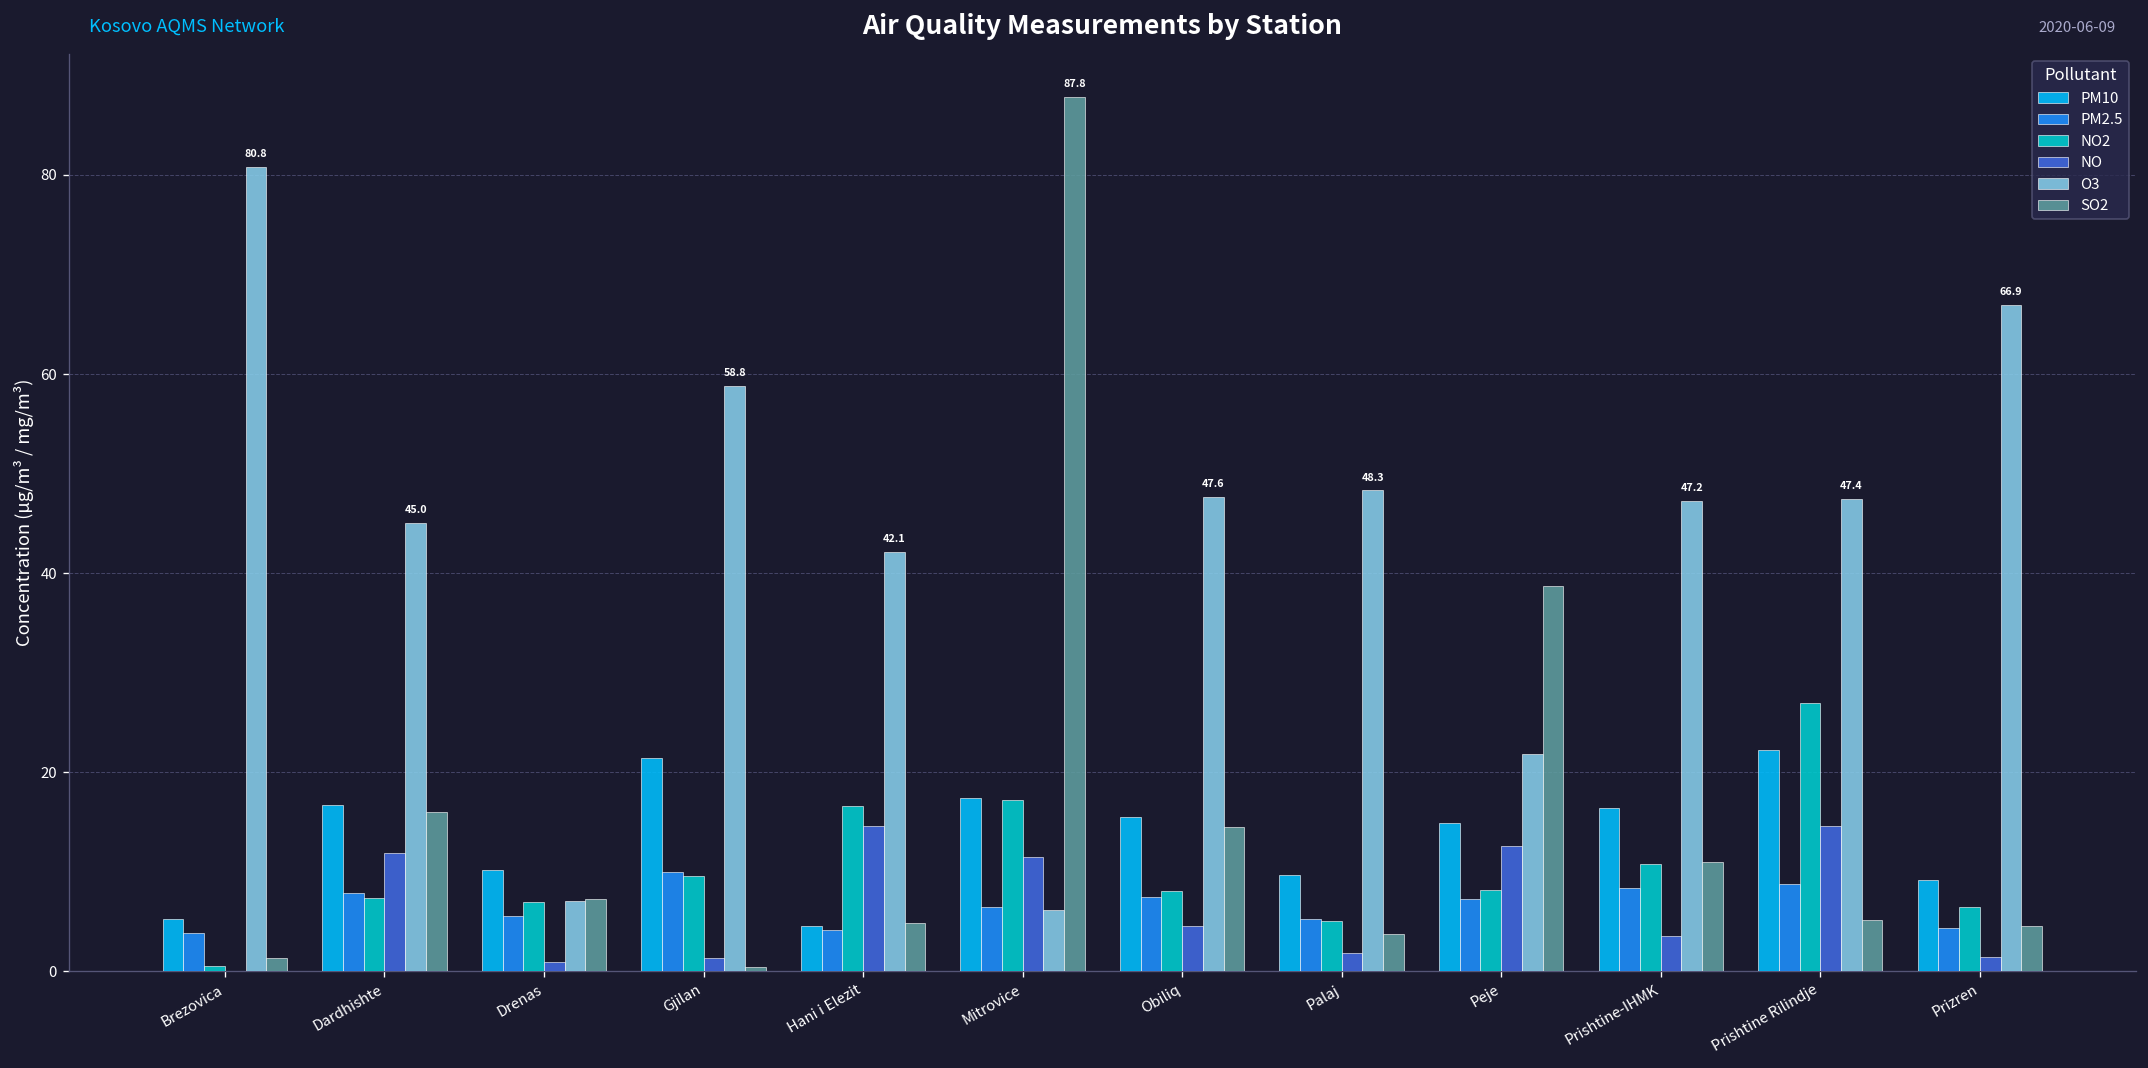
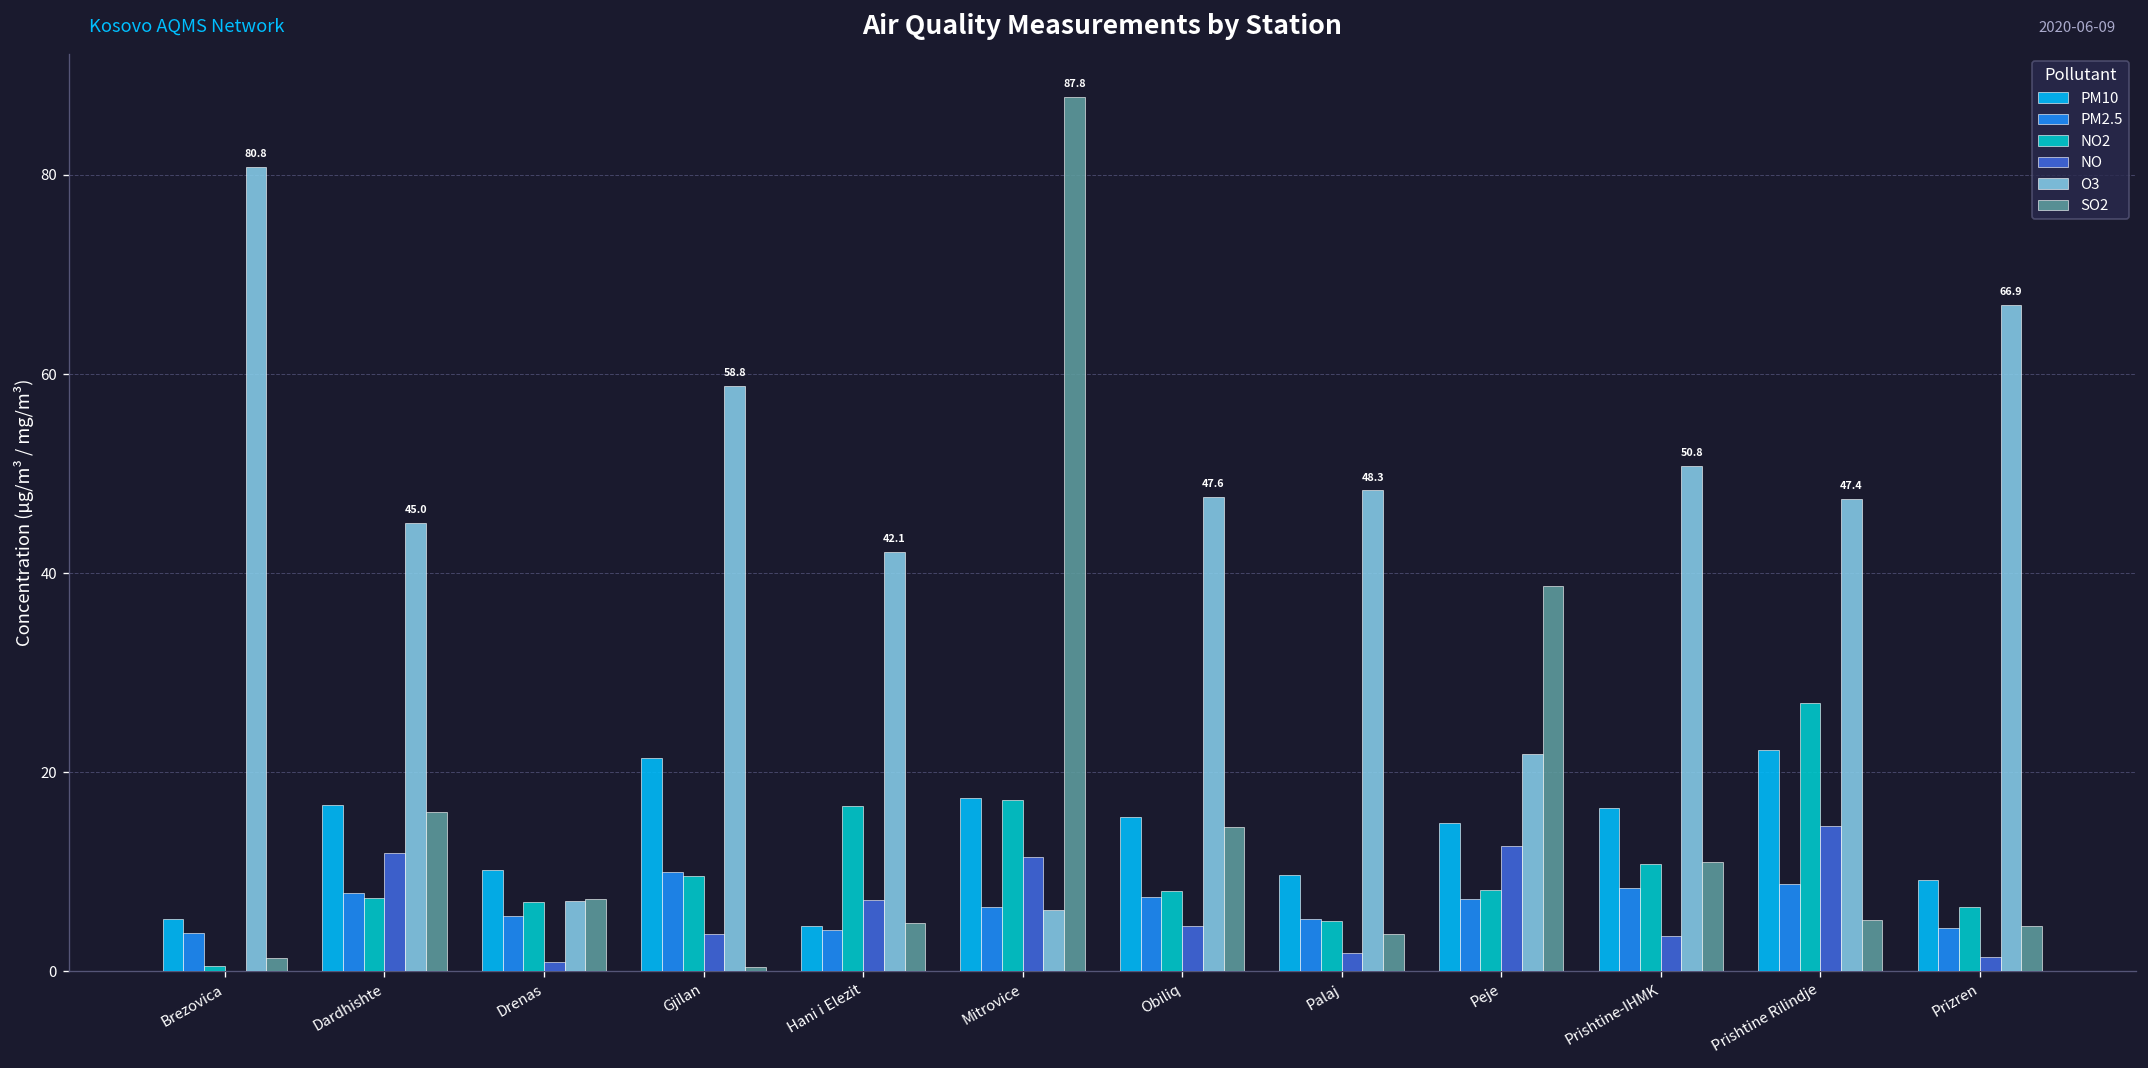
  {
    "NO": {
      "Brezovica": 0,
      "Dardhishte": 12,
      "Drenas": 1,
-     "Gjilan": 1,
-     "Hani i Elezit": 15,
+     "Gjilan": 4,
+     "Hani i Elezit": 7,
      "Mitrovice": 12,
      "Obiliq": 5,
      "Palaj": 2,
      "Peje": 13,
      "Prishtine-IHMK": 4,
      "Prishtine Rilindje": 15,
      "Prizren": 1
    },
    "O3": {
      "Brezovica": 80.8,
      "Dardhishte": 45.0,
      "Gjilan": 58.8,
      "Hani i Elezit": 42.1,
      "Obiliq": 47.6,
      "Palaj": 48.3,
-     "Prishtine-IHMK": 47.2,
+     "Prishtine-IHMK": 50.8,
      "Prishtine Rilindje": 47.4,
      "Prizren": 66.9
    },
    "SO2": {
      "Mitrovice": 87.8
    }
  }
